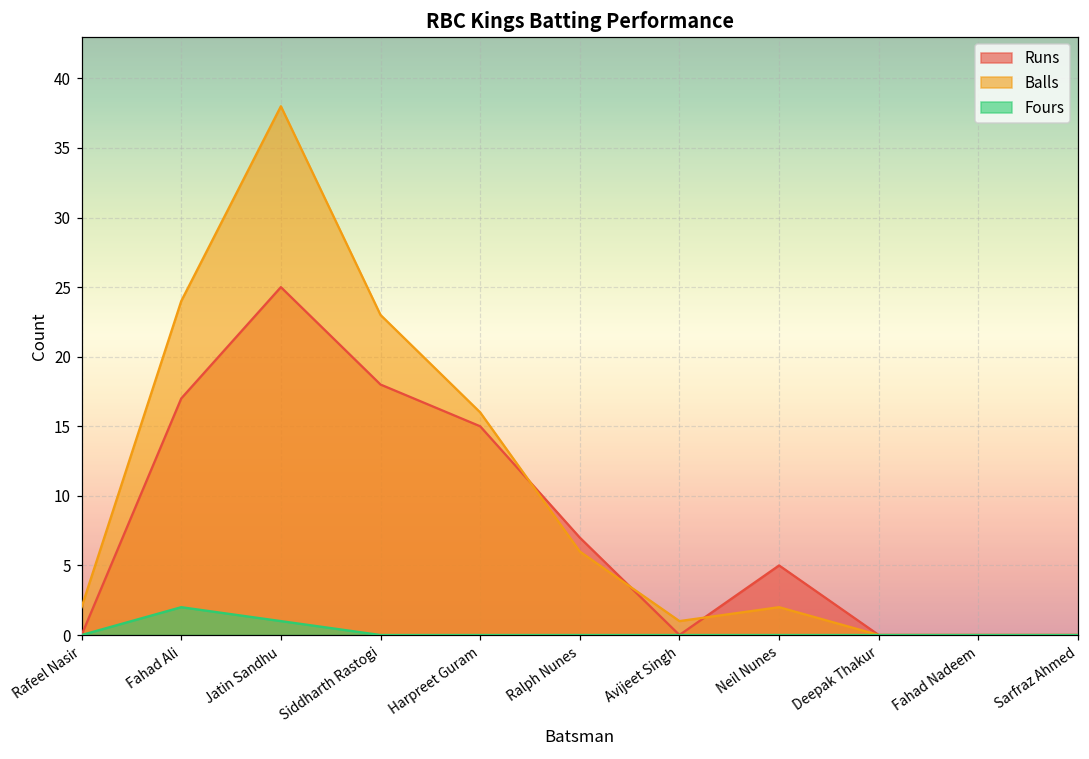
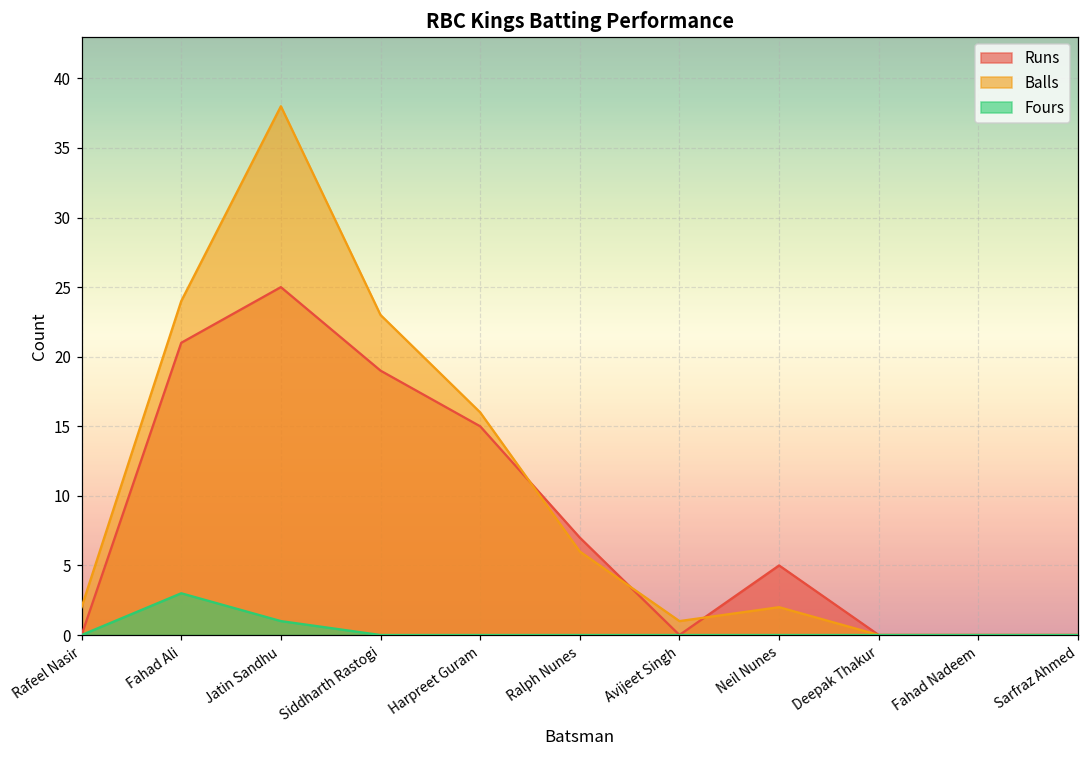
  {
    "Runs": {
-     "Fahad Ali": 17,
+     "Fahad Ali": 21,
      "Jatin Sandhu": 25,
-     "Siddharth Rastogi": 18,
+     "Siddharth Rastogi": 19,
      "Harpreet Guram": 15,
      "Ralph Nunes": 7,
      "Neil Nunes": 5
    },
    "Balls": {
      "Rafeel Nasir": 2,
      "Fahad Ali": 24,
      "Jatin Sandhu": 38,
      "Siddharth Rastogi": 23,
      "Harpreet Guram": 16,
      "Ralph Nunes": 6,
      "Avijeet Singh": 1,
      "Neil Nunes": 2
    },
    "Fours": {
-     "Fahad Ali": 2,
+     "Fahad Ali": 3,
      "Jatin Sandhu": 1,
      "Siddharth Rastogi": 0,
      "Harpreet Guram": 0,
      "Ralph Nunes": 0,
      "Neil Nunes": 0
    }
  }
